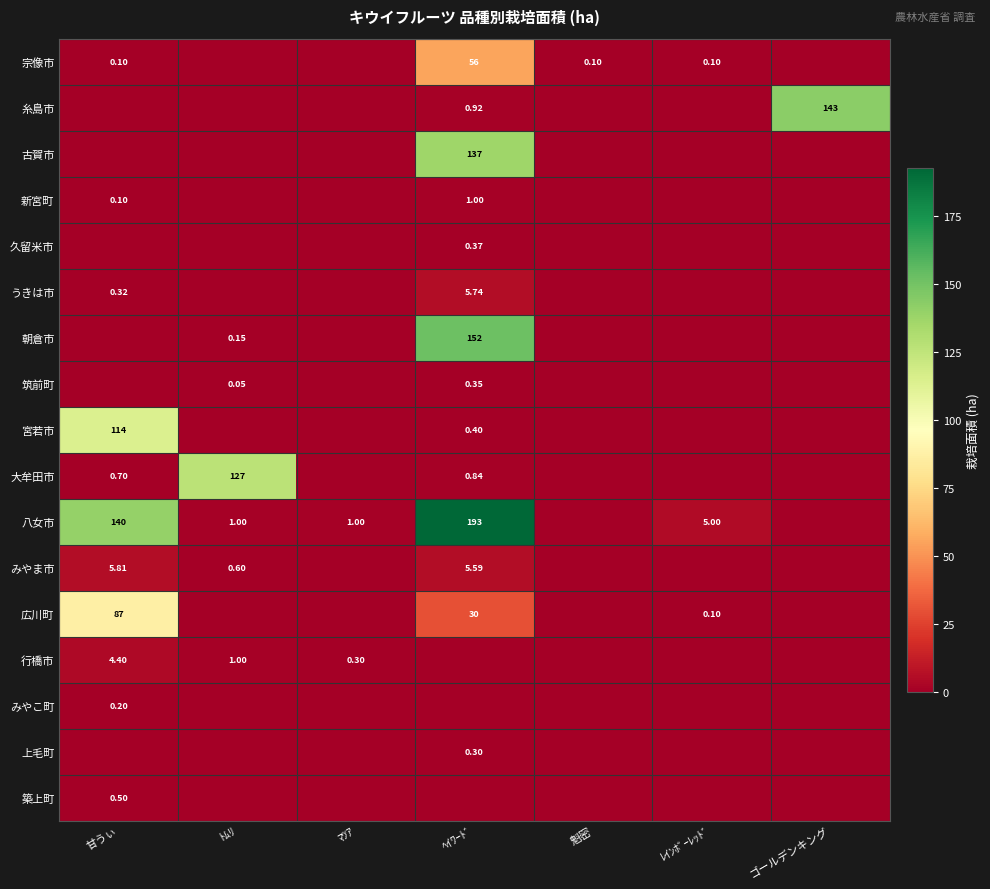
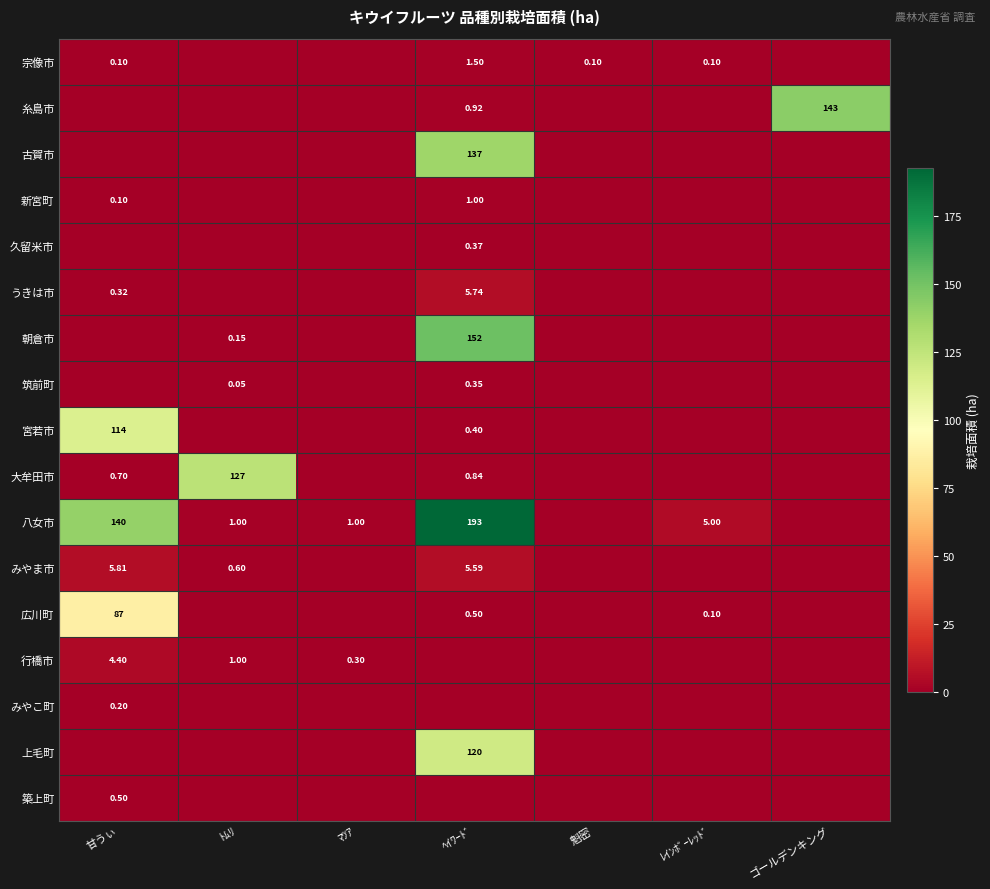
  {
    "宗像市": {
      "甘うぃ": 0.10,
-     "ﾍｲﾜｰﾄﾞ": 56,
+     "ﾍｲﾜｰﾄﾞ": 1.50,
      "魁密": 0.10,
      "ﾚｲﾝﾎﾞｰﾚｯﾄﾞ": 0.10
    },
    "糸島市": {
      "ﾍｲﾜｰﾄﾞ": 0.92,
      "ゴールデンキング": 143
    },
    "古賀市": {
      "ﾍｲﾜｰﾄﾞ": 137
    },
    "新宮町": {
      "甘うぃ": 0.10,
      "ﾍｲﾜｰﾄﾞ": 1.00
    },
    "久留米市": {
      "ﾍｲﾜｰﾄﾞ": 0.37
    },
    "うきは市": {
      "甘うぃ": 0.32,
      "ﾍｲﾜｰﾄﾞ": 5.74
    },
    "朝倉市": {
      "ﾄﾑﾘ": 0.15,
      "ﾍｲﾜｰﾄﾞ": 152
    },
    "筑前町": {
      "ﾄﾑﾘ": 0.05,
      "ﾍｲﾜｰﾄﾞ": 0.35
    },
    "宮若市": {
      "甘うぃ": 114,
      "ﾍｲﾜｰﾄﾞ": 0.40
    },
    "大牟田市": {
      "甘うぃ": 0.70,
      "ﾄﾑﾘ": 127,
      "ﾍｲﾜｰﾄﾞ": 0.84
    },
    "八女市": {
      "甘うぃ": 140,
      "ﾄﾑﾘ": 1.00,
      "ﾏﾂｱ": 1.00,
      "ﾍｲﾜｰﾄﾞ": 193,
      "ﾚｲﾝﾎﾞｰﾚｯﾄﾞ": 5.00
    },
    "みやま市": {
      "甘うぃ": 5.81,
      "ﾄﾑﾘ": 0.60,
      "ﾍｲﾜｰﾄﾞ": 5.59
    },
    "広川町": {
      "甘うぃ": 87,
-     "ﾍｲﾜｰﾄﾞ": 30,
+     "ﾍｲﾜｰﾄﾞ": 0.50,
      "ﾚｲﾝﾎﾞｰﾚｯﾄﾞ": 0.10
    },
    "行橋市": {
      "甘うぃ": 4.40,
      "ﾄﾑﾘ": 1.00,
      "ﾏﾂｱ": 0.30
    },
    "みやこ町": {
      "甘うぃ": 0.20
    },
    "上毛町": {
-     "ﾍｲﾜｰﾄﾞ": 0.30
+     "ﾍｲﾜｰﾄﾞ": 120
    },
    "築上町": {
      "甘うぃ": 0.50
    }
  }
